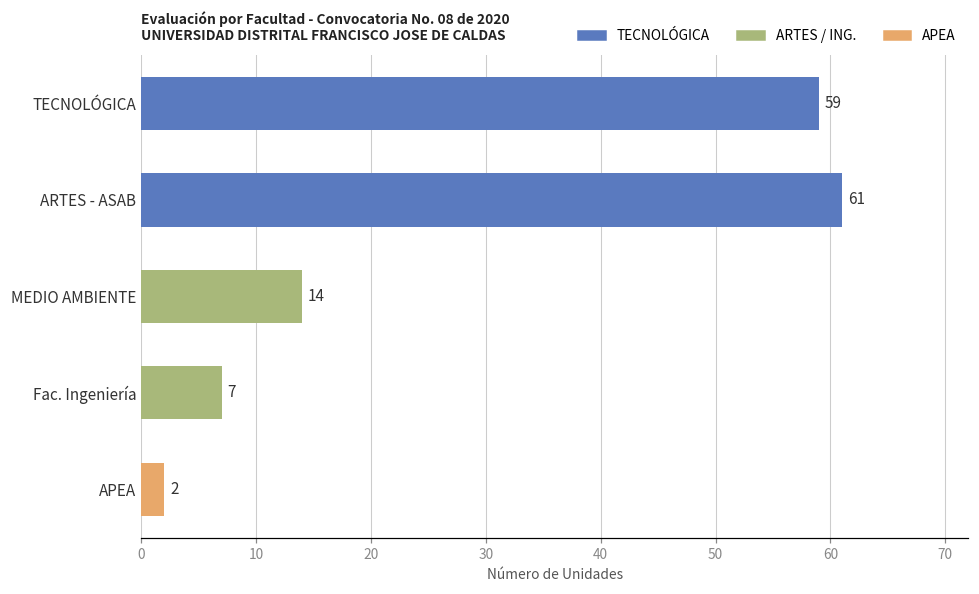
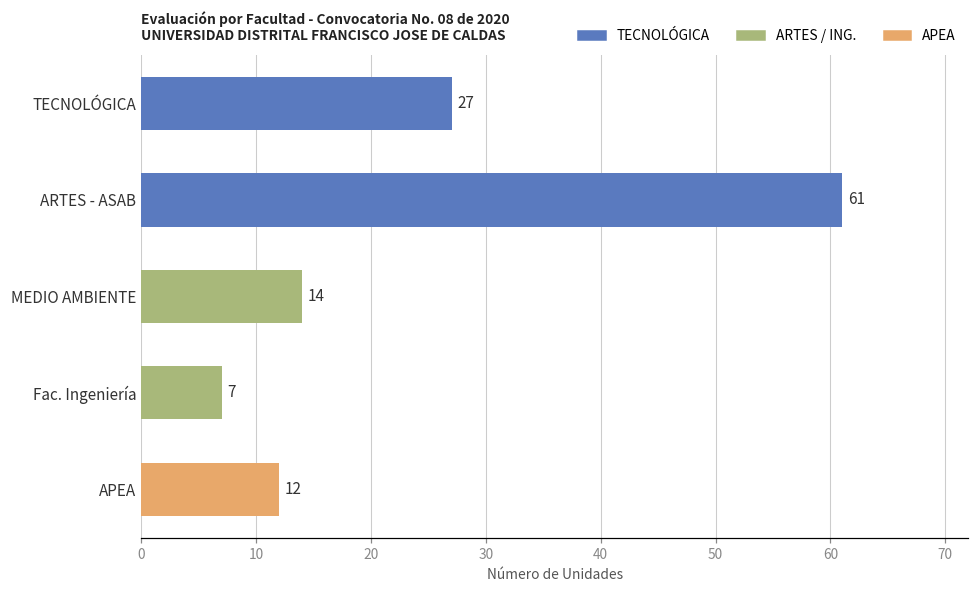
  {
-   "TECNOLÓGICA": 59,
+   "TECNOLÓGICA": 27,
    "ARTES - ASAB": 61,
    "MEDIO AMBIENTE": 14,
    "Fac. Ingeniería": 7,
-   "APEA": 2
+   "APEA": 12
  }
